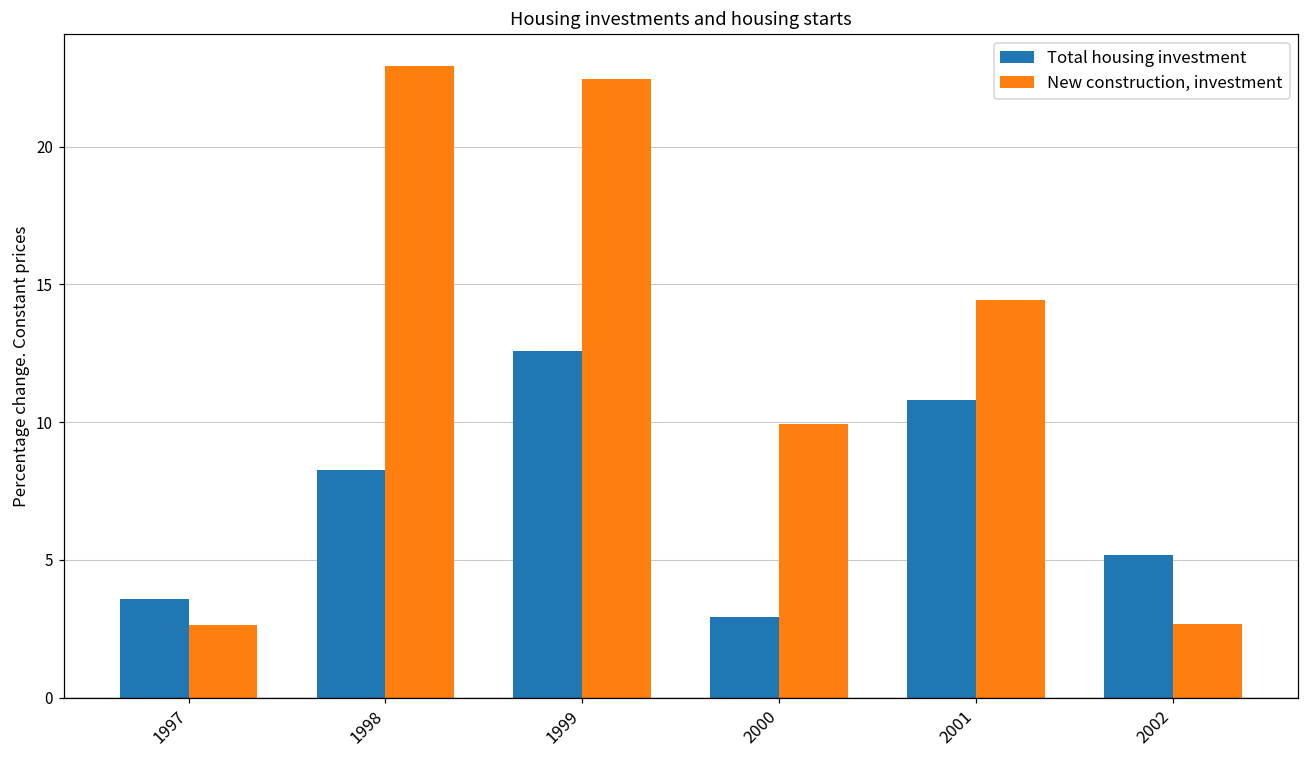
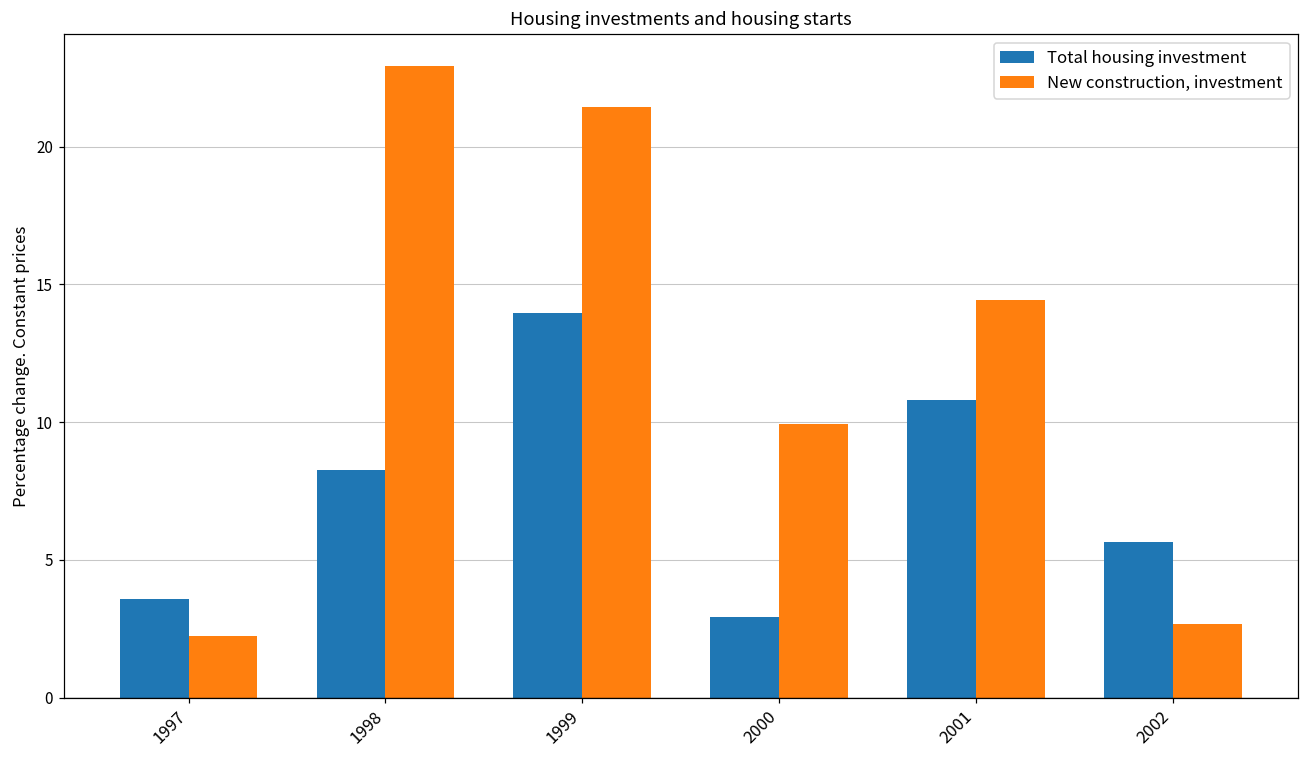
  {
    "Total housing investment": {
      "1997": 3.6,
      "1998": 8.3,
-     "1999": 12.6,
+     "1999": 13.9,
      "2000": 2.9,
      "2001": 10.8,
-     "2002": 5.2
+     "2002": 5.6
    },
    "New construction, investment": {
-     "1997": 2.6,
+     "1997": 2.3,
      "1998": 22.9,
-     "1999": 22.5,
+     "1999": 21.4,
      "2000": 9.9,
      "2001": 14.4,
      "2002": 2.7
    }
  }
